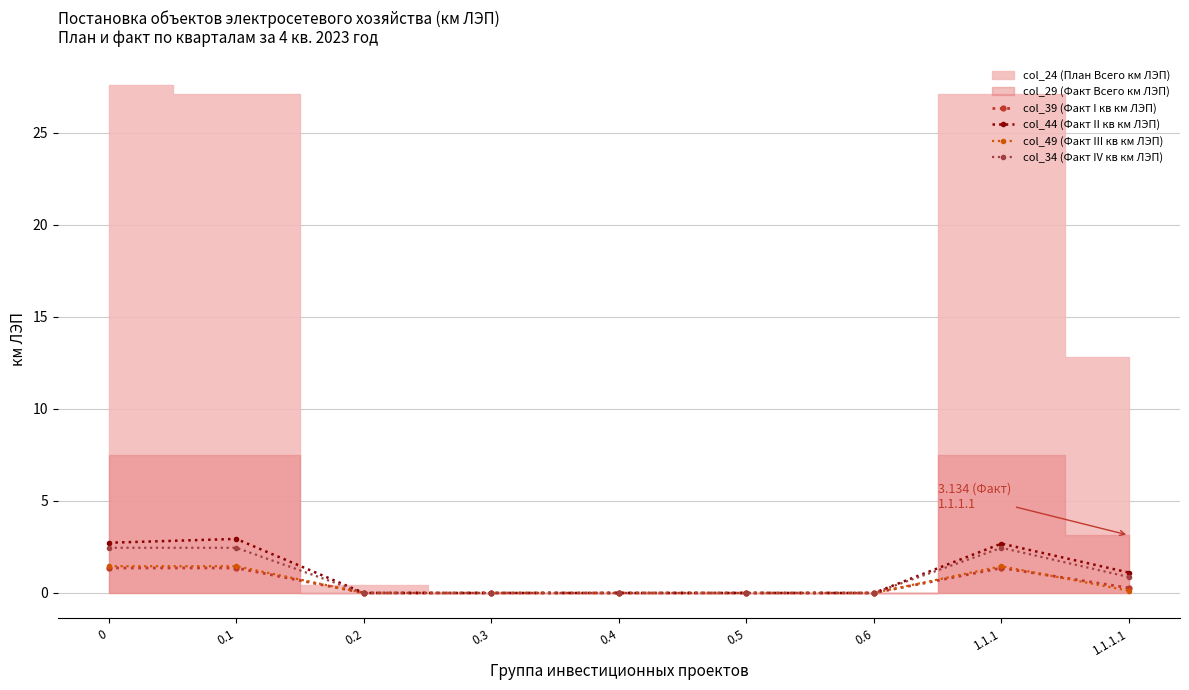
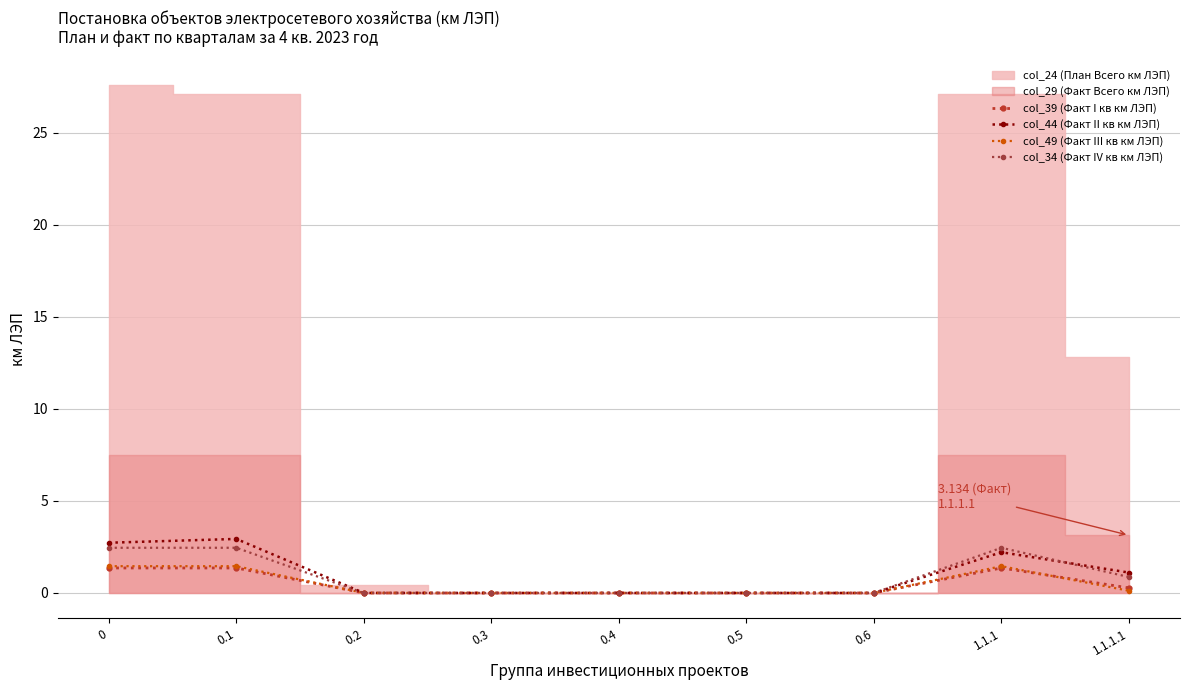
  {
    "col_44 (Факт II кв км ЛЭП)": {
      "0": 2.7,
      "0.1": 2.9,
-     "1.1.1": 2.7,
+     "1.1.1": 2.2,
      "1.1.1.1": 1.1
    }
  }
